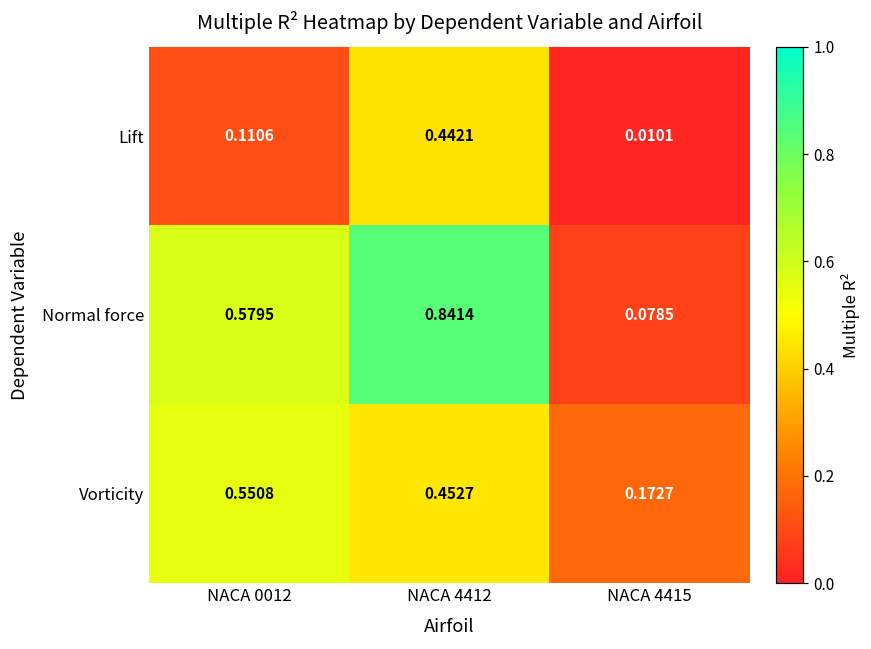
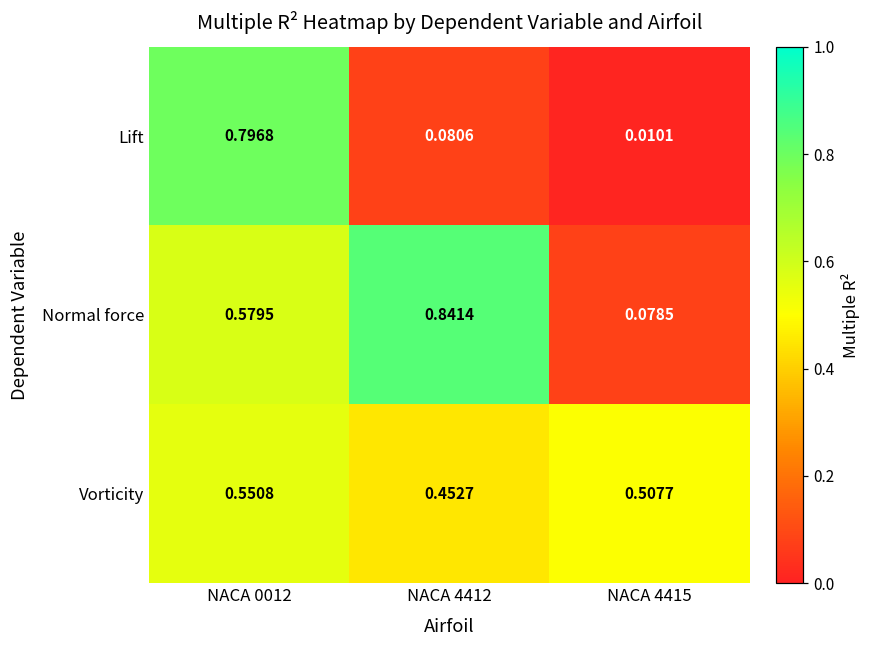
  {
    "Lift": {
-     "NACA 0012": 0.1106,
-     "NACA 4412": 0.4421,
+     "NACA 0012": 0.7968,
+     "NACA 4412": 0.0806,
      "NACA 4415": 0.0101
    },
    "Normal force": {
      "NACA 0012": 0.5795,
      "NACA 4412": 0.8414,
      "NACA 4415": 0.0785
    },
    "Vorticity": {
      "NACA 0012": 0.5508,
      "NACA 4412": 0.4527,
-     "NACA 4415": 0.1727
+     "NACA 4415": 0.5077
    }
  }
